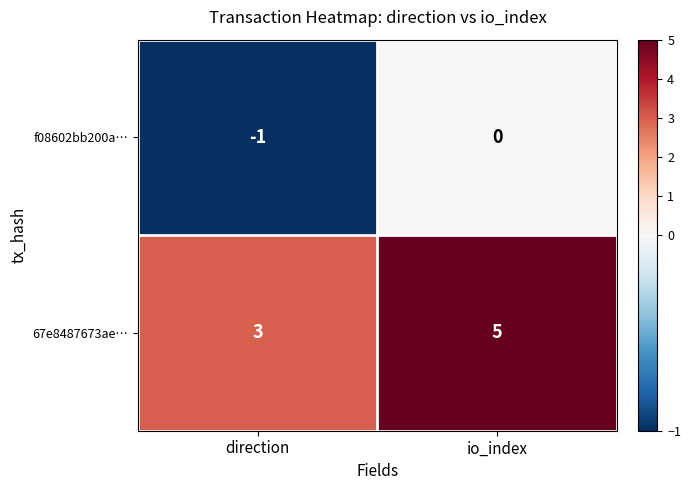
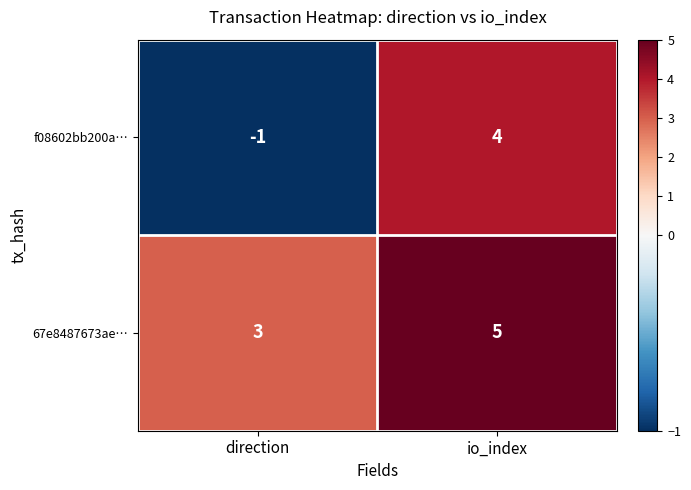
  {
    "f08602bb200a…": {
      "direction": -1,
-     "io_index": 0
+     "io_index": 4
    },
    "67e8487673ae…": {
      "direction": 3,
      "io_index": 5
    }
  }
